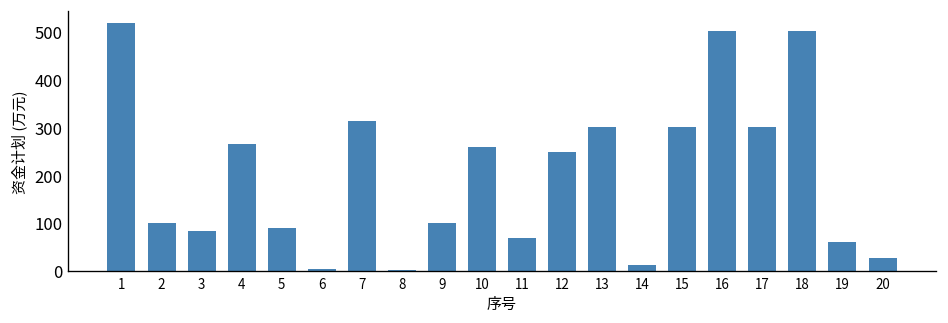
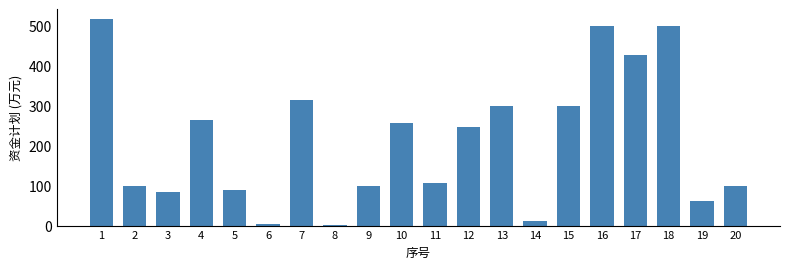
  {
    "1": 520,
    "2": 100,
    "3": 80,
    "4": 270,
    "5": 90,
    "7": 310,
    "9": 100,
    "10": 260,
-   "11": 70,
+   "11": 110,
    "12": 250,
    "13": 300,
    "14": 10,
    "15": 300,
    "16": 500,
-   "17": 300,
+   "17": 430,
    "18": 500,
    "19": 60,
-   "20": 30
+   "20": 100
  }
